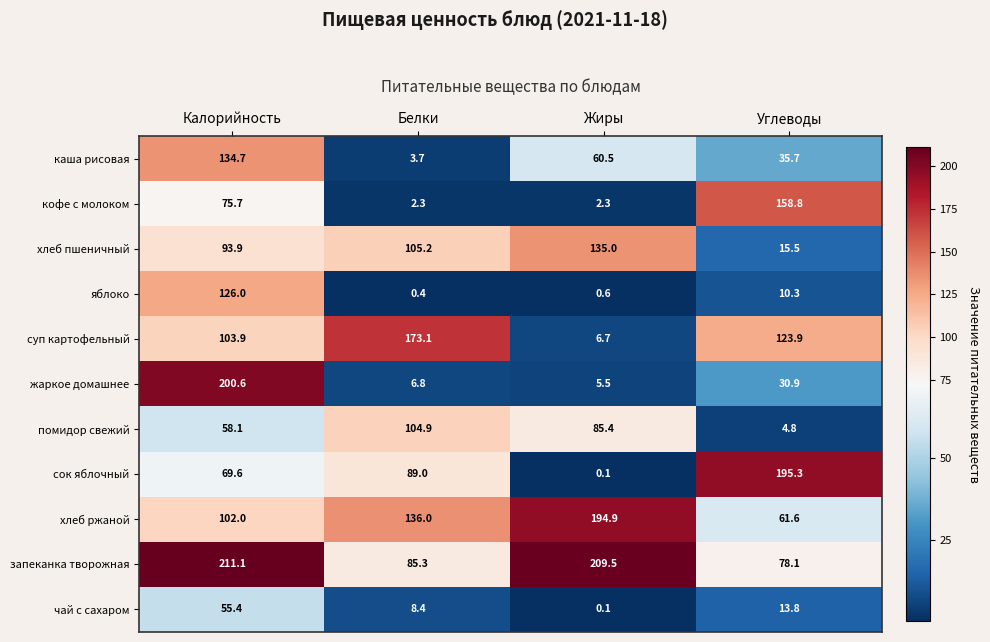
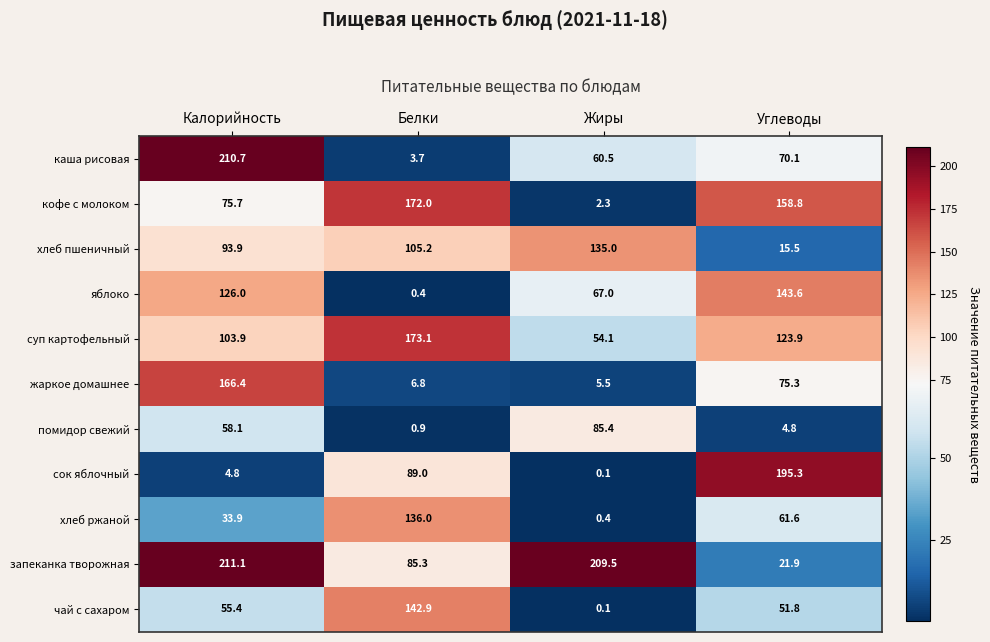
  {
    "каша рисовая": {
-     "Калорийность": 134.7,
+     "Калорийность": 210.7,
      "Белки": 3.7,
      "Жиры": 60.5,
-     "Углеводы": 35.7
+     "Углеводы": 70.1
    },
    "кофе с молоком": {
      "Калорийность": 75.7,
-     "Белки": 2.3,
+     "Белки": 172.0,
      "Жиры": 2.3,
      "Углеводы": 158.8
    },
    "хлеб пшеничный": {
      "Калорийность": 93.9,
      "Белки": 105.2,
      "Жиры": 135.0,
      "Углеводы": 15.5
    },
    "яблоко": {
      "Калорийность": 126.0,
      "Белки": 0.4,
-     "Жиры": 0.6,
-     "Углеводы": 10.3
+     "Жиры": 67.0,
+     "Углеводы": 143.6
    },
    "суп картофельный": {
      "Калорийность": 103.9,
      "Белки": 173.1,
-     "Жиры": 6.7,
+     "Жиры": 54.1,
      "Углеводы": 123.9
    },
    "жаркое домашнее": {
-     "Калорийность": 200.6,
+     "Калорийность": 166.4,
      "Белки": 6.8,
      "Жиры": 5.5,
-     "Углеводы": 30.9
+     "Углеводы": 75.3
    },
    "помидор свежий": {
      "Калорийность": 58.1,
-     "Белки": 104.9,
+     "Белки": 0.9,
      "Жиры": 85.4,
      "Углеводы": 4.8
    },
    "сок яблочный": {
-     "Калорийность": 69.6,
+     "Калорийность": 4.8,
      "Белки": 89.0,
      "Жиры": 0.1,
      "Углеводы": 195.3
    },
    "хлеб ржаной": {
-     "Калорийность": 102.0,
+     "Калорийность": 33.9,
      "Белки": 136.0,
-     "Жиры": 194.9,
+     "Жиры": 0.4,
      "Углеводы": 61.6
    },
    "запеканка творожная": {
      "Калорийность": 211.1,
      "Белки": 85.3,
      "Жиры": 209.5,
-     "Углеводы": 78.1
+     "Углеводы": 21.9
    },
    "чай с сахаром": {
      "Калорийность": 55.4,
-     "Белки": 8.4,
+     "Белки": 142.9,
      "Жиры": 0.1,
-     "Углеводы": 13.8
+     "Углеводы": 51.8
    }
  }
